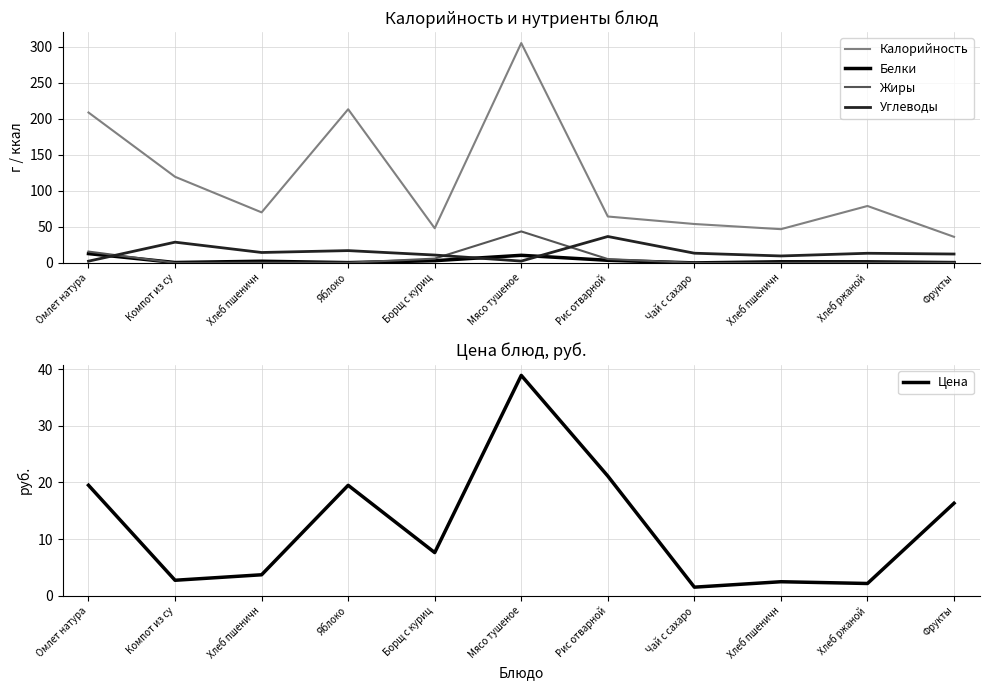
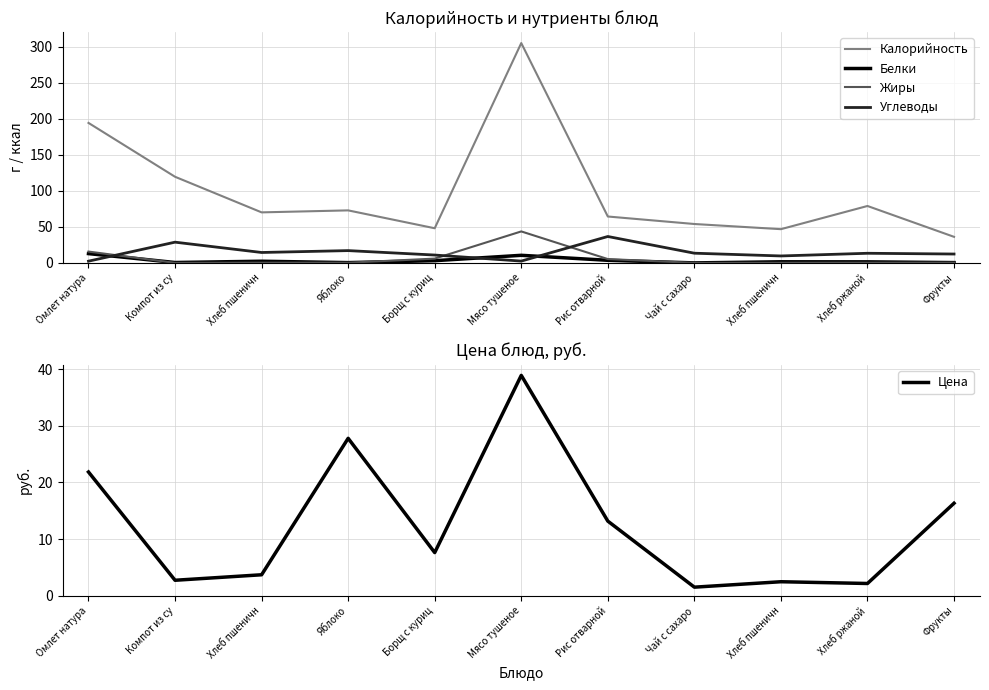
  {
    "Калорийность и нутриенты блюд": {
      "Калорийность": {
-       "Омлет натура": 210,
+       "Омлет натура": 190,
        "Компот из су": 120,
-       "Яблоко": 210,
+       "Яблоко": 70,
        "Борщ с куриц": 50,
        "Мясо тушеное": 310,
        "Рис отварной": 60,
        "Чай с сахаро": 50,
        "Хлеб ржаной": 80,
        "Фрукты": 40
      },
      "Жиры": {
        "Мясо тушеное": 40
      }
    },
    "Цена блюд, руб.": {
-     "Омлет натура": 20,
+     "Омлет натура": 22,
      "Компот из су": 3,
-     "Яблоко": 20,
+     "Яблоко": 28,
      "Борщ с куриц": 8,
      "Мясо тушеное": 39,
-     "Рис отварной": 21,
+     "Рис отварной": 13,
      "Чай с сахаро": 2,
      "Хлеб ржаной": 2,
      "Фрукты": 16
    }
  }
